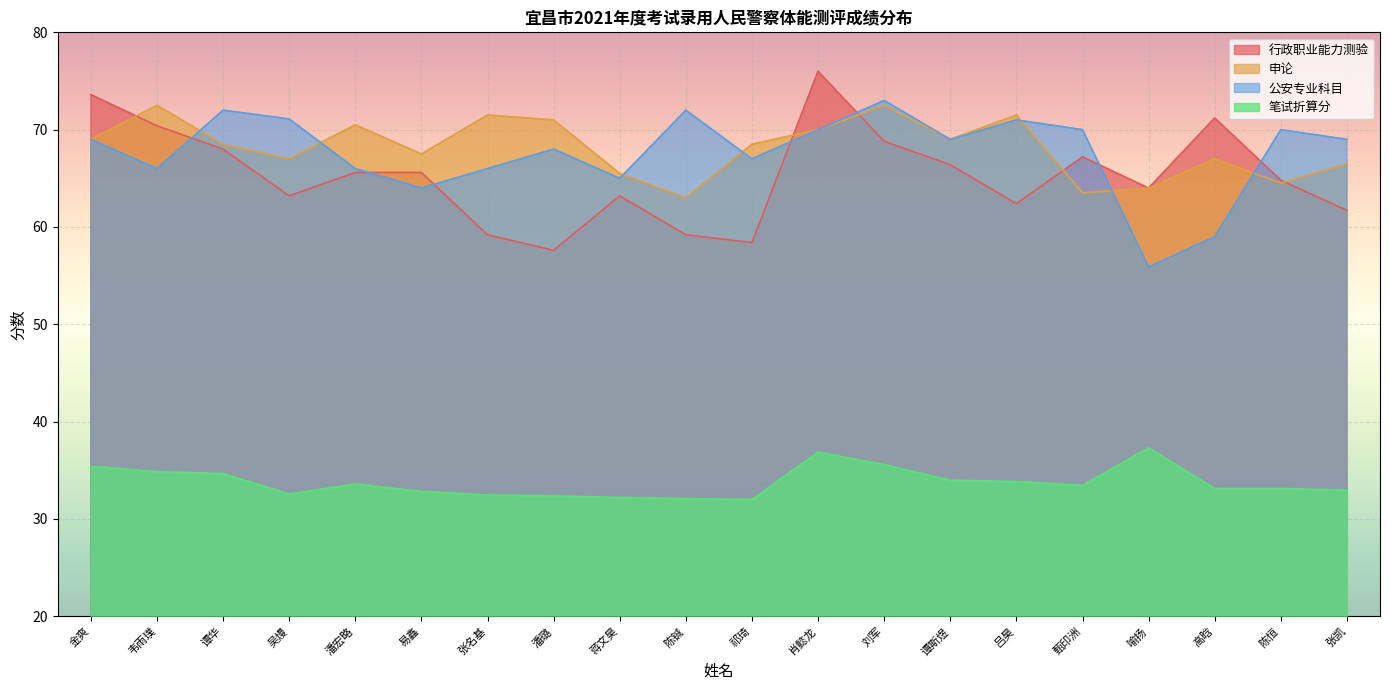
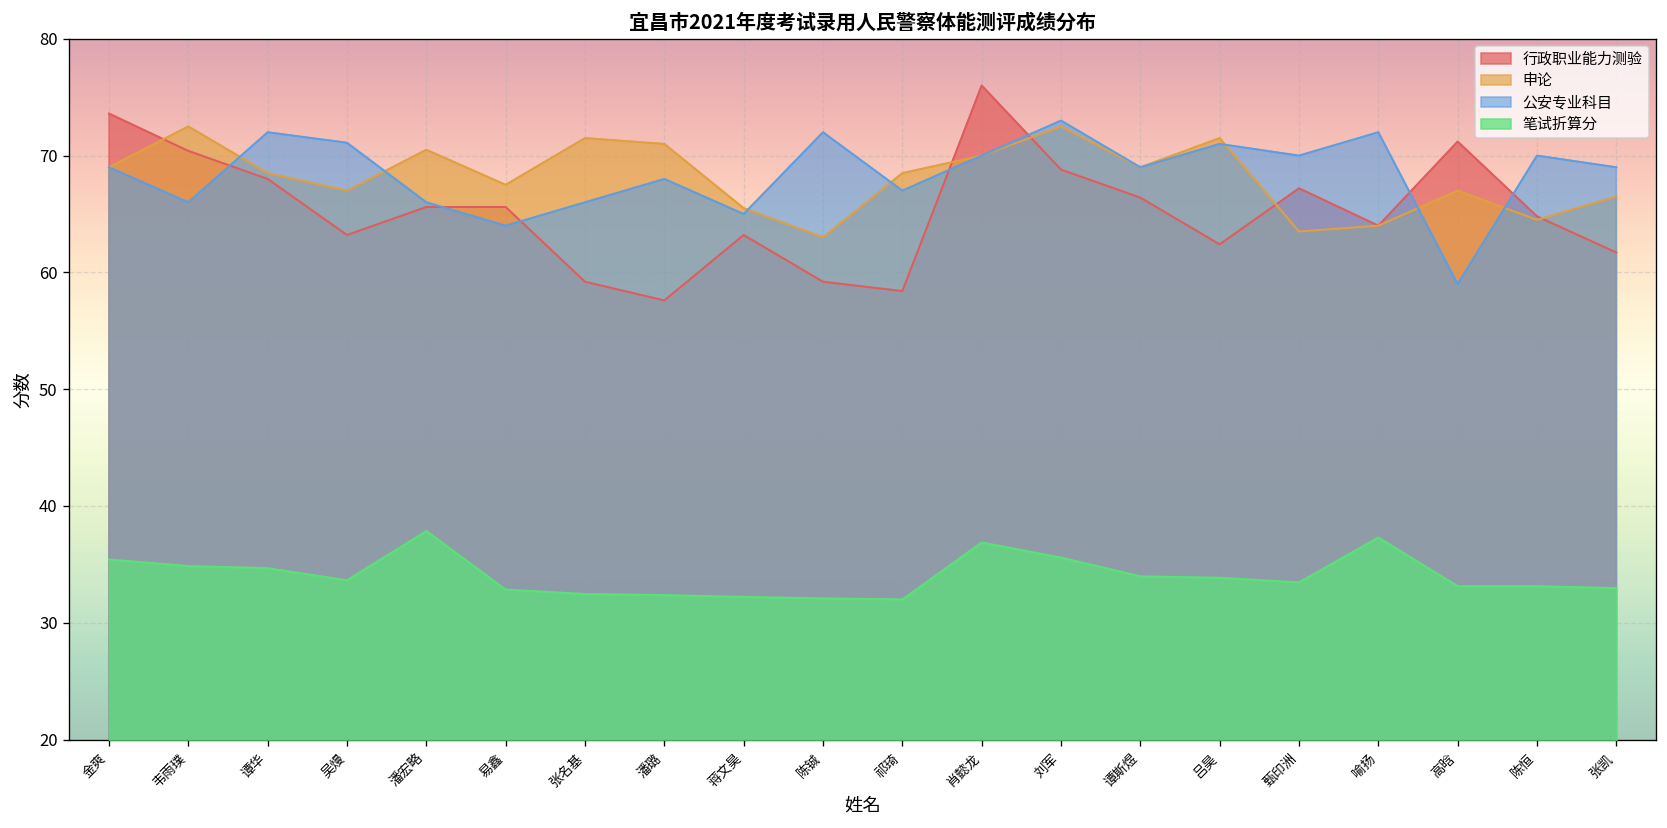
  {
    "行政职业能力测验": {
      "金爽": 74,
      "韦雨璞": 70,
      "谭华": 68,
      "吴熳": 63,
      "潘宏略": 66,
      "易鑫": 66,
      "张名基": 59,
      "潘璐": 58,
      "蒋文昊": 63,
      "陈铖": 59,
      "祁琦": 58,
      "肖懿龙": 76,
      "刘军": 69,
      "谭斯煜": 66,
      "吕昊": 62,
      "甄印洲": 67,
      "高晗": 71,
      "陈恒": 65,
      "张凯": 62
    },
    "申论": {
      "韦雨璞": 73,
      "谭华": 69,
      "吴熳": 67,
      "潘宏略": 71,
      "易鑫": 68,
      "张名基": 72,
      "潘璐": 71,
      "蒋文昊": 66,
      "陈铖": 63,
      "祁琦": 69,
      "刘军": 73,
      "吕昊": 72,
      "甄印洲": 64,
      "高晗": 67,
      "陈恒": 65,
      "张凯": 67
    },
    "公安专业科目": {
      "韦雨璞": 66,
      "谭华": 72,
      "吴熳": 71,
      "潘宏略": 66,
      "易鑫": 64,
      "张名基": 66,
      "潘璐": 68,
      "蒋文昊": 65,
      "陈铖": 72,
      "祁琦": 67,
      "刘军": 73,
      "吕昊": 71,
      "甄印洲": 70,
-     "喻扬": 56,
+     "喻扬": 72,
      "高晗": 59,
      "陈恒": 70,
      "张凯": 69
    },
    "笔试折算分": {
      "金爽": 35,
      "韦雨璞": 35,
      "谭华": 35,
-     "吴熳": 33,
-     "潘宏略": 34,
+     "吴熳": 34,
+     "潘宏略": 38,
      "易鑫": 33,
      "张名基": 32,
      "潘璐": 32,
      "蒋文昊": 32,
      "陈铖": 32,
      "祁琦": 32,
      "肖懿龙": 37,
      "刘军": 36,
      "谭斯煜": 34,
      "吕昊": 34,
      "甄印洲": 33,
      "喻扬": 37,
      "高晗": 33,
      "陈恒": 33,
      "张凯": 33
    }
  }
